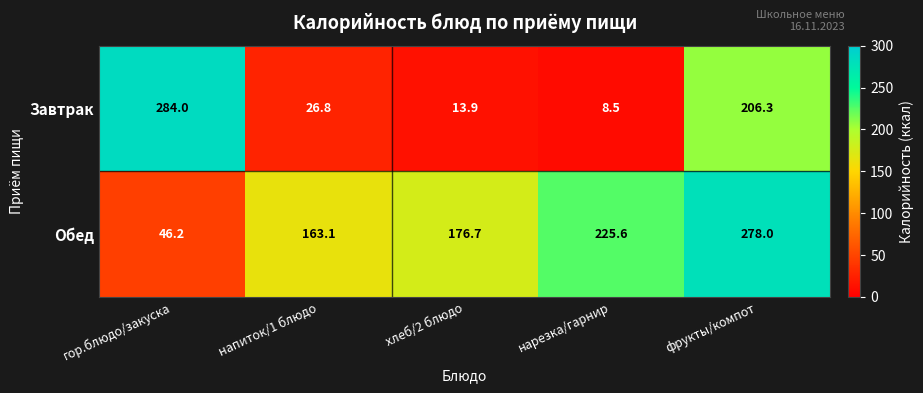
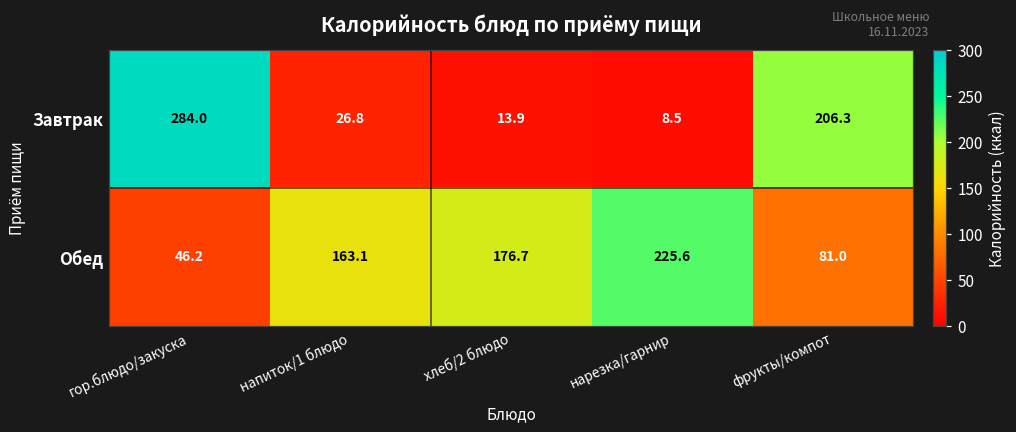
  {
    "Завтрак": {
      "гор.блюдо/закуска": 284.0,
      "напиток/1 блюдо": 26.8,
      "хлеб/2 блюдо": 13.9,
      "нарезка/гарнир": 8.5,
      "фрукты/компот": 206.3
    },
    "Обед": {
      "гор.блюдо/закуска": 46.2,
      "напиток/1 блюдо": 163.1,
      "хлеб/2 блюдо": 176.7,
      "нарезка/гарнир": 225.6,
-     "фрукты/компот": 278.0
+     "фрукты/компот": 81.0
    }
  }
